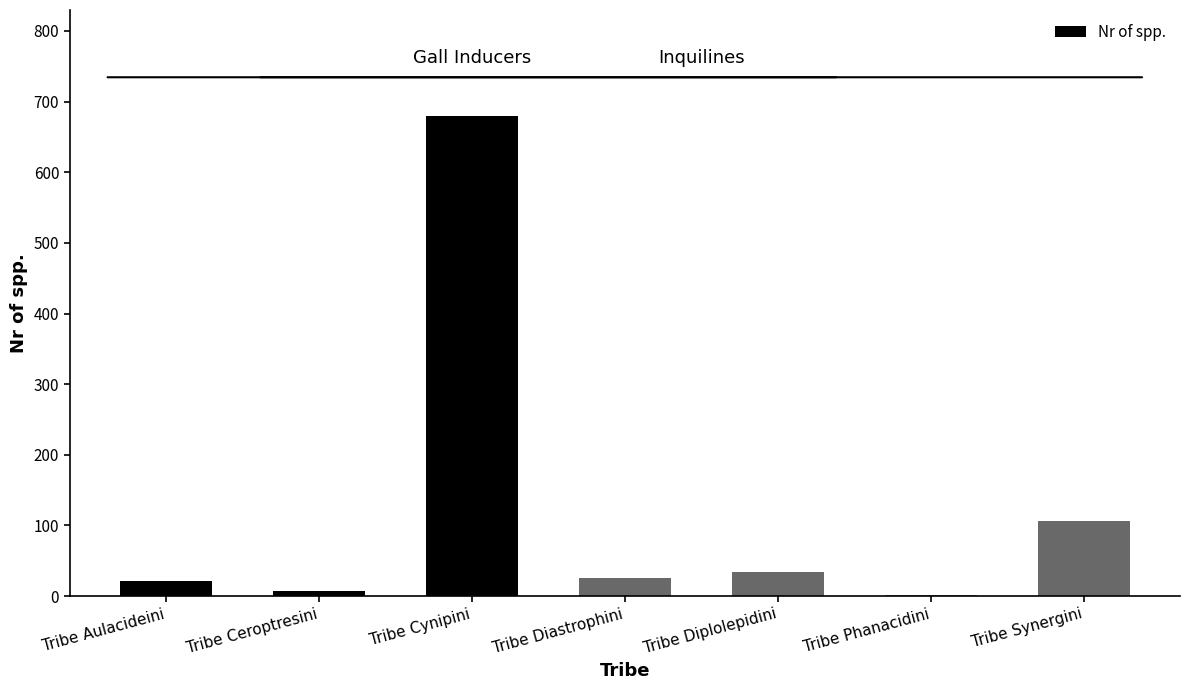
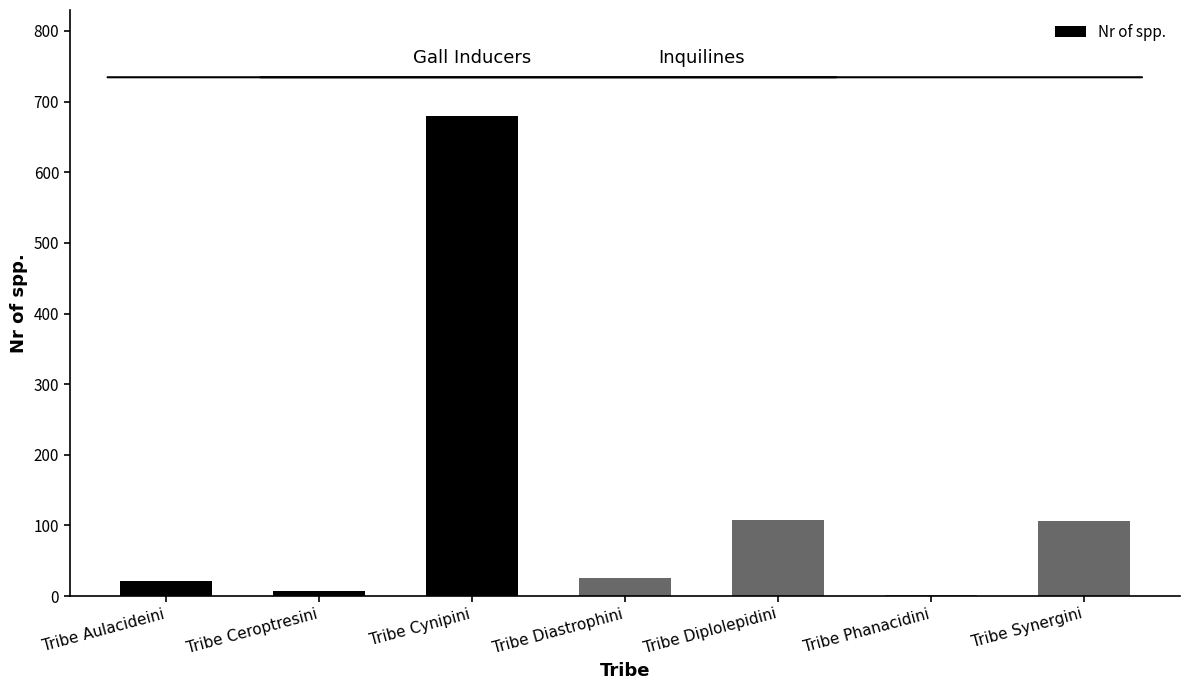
  {
    "Tribe Aulacideini": 20,
    "Tribe Ceroptresini": 10,
    "Tribe Cynipini": 680,
    "Tribe Diastrophini": 30,
-   "Tribe Diplolepidini": 30,
+   "Tribe Diplolepidini": 110,
    "Tribe Synergini": 110
  }
